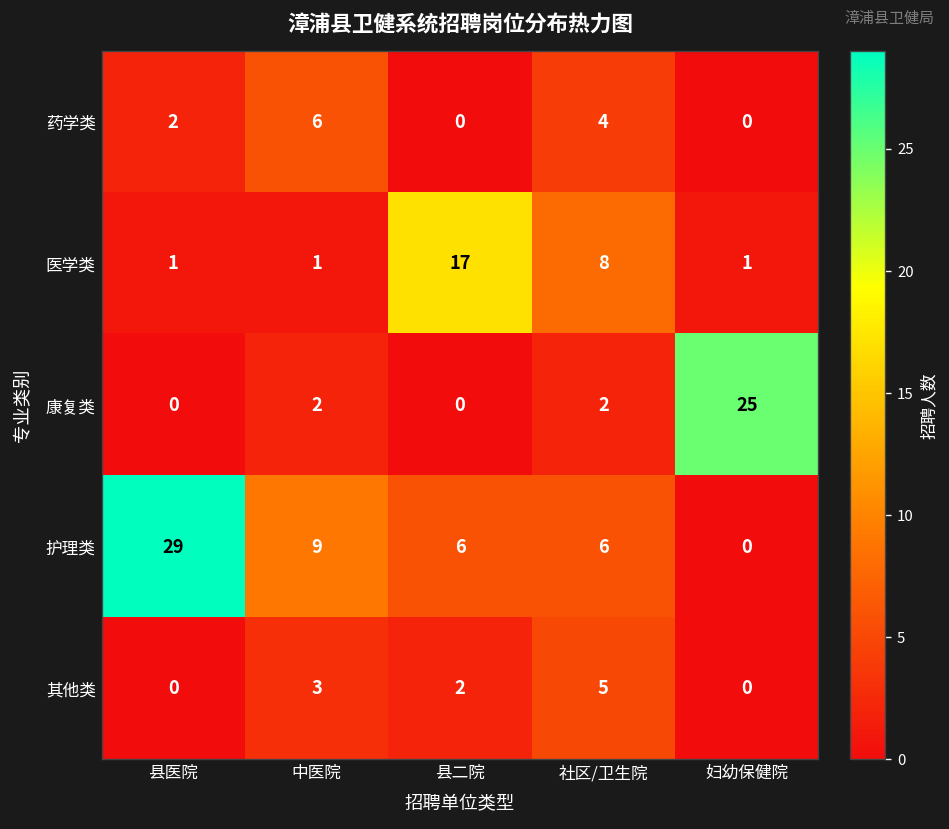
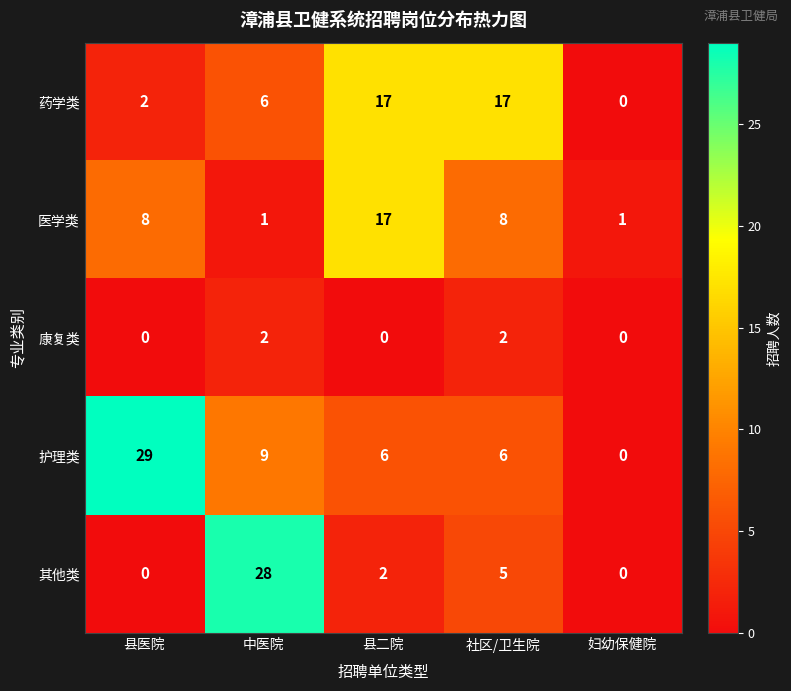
  {
    "药学类": {
      "县医院": 2,
      "中医院": 6,
-     "县二院": 0,
-     "社区/卫生院": 4,
+     "县二院": 17,
+     "社区/卫生院": 17,
      "妇幼保健院": 0
    },
    "医学类": {
-     "县医院": 1,
+     "县医院": 8,
      "中医院": 1,
      "县二院": 17,
      "社区/卫生院": 8,
      "妇幼保健院": 1
    },
    "康复类": {
      "县医院": 0,
      "中医院": 2,
      "县二院": 0,
      "社区/卫生院": 2,
-     "妇幼保健院": 25
+     "妇幼保健院": 0
    },
    "护理类": {
      "县医院": 29,
      "中医院": 9,
      "县二院": 6,
      "社区/卫生院": 6,
      "妇幼保健院": 0
    },
    "其他类": {
      "县医院": 0,
-     "中医院": 3,
+     "中医院": 28,
      "县二院": 2,
      "社区/卫生院": 5,
      "妇幼保健院": 0
    }
  }
